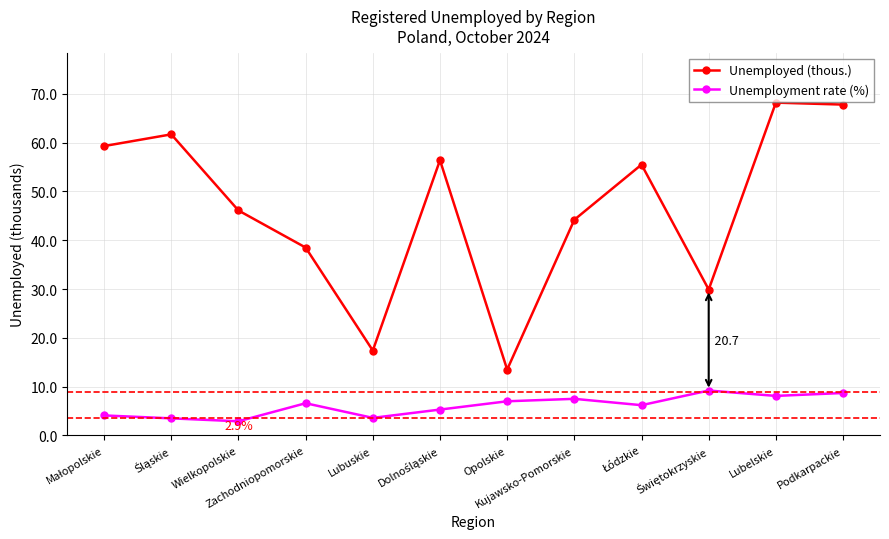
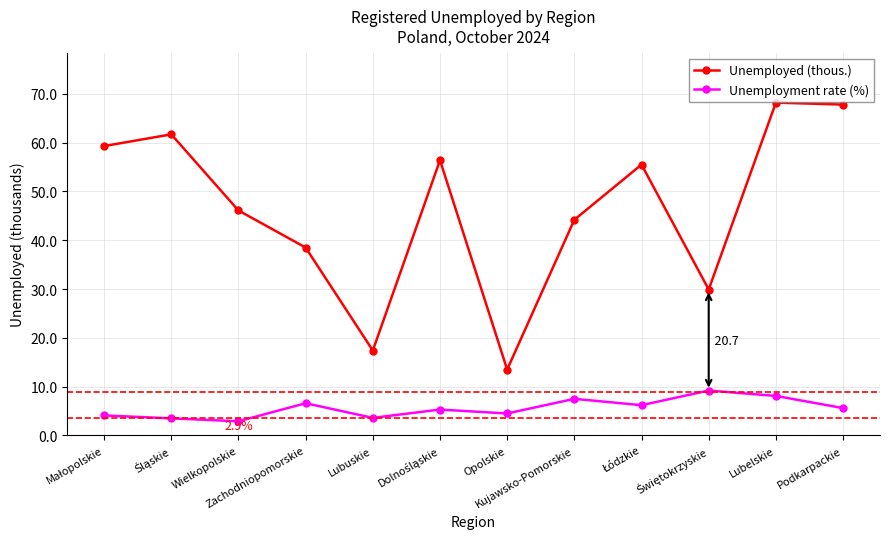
  {
    "Unemployed (thous.)": {
      "Małopolskie": 59,
      "Śląskie": 62,
      "Wielkopolskie": 46,
      "Zachodniopomorskie": 39,
      "Lubuskie": 17,
      "Dolnośląskie": 56,
      "Opolskie": 14,
      "Kujawsko-Pomorskie": 44,
      "Łódzkie": 56,
      "Świętokrzyskie": 30,
      "Lubelskie": 68,
      "Podkarpackie": 68
    },
    "Unemployment rate (%)": {
      "Małopolskie": 4,
      "Śląskie": 4,
      "Zachodniopomorskie": 7,
      "Lubuskie": 4,
      "Dolnośląskie": 5,
-     "Opolskie": 7,
+     "Opolskie": 5,
      "Kujawsko-Pomorskie": 8,
      "Łódzkie": 6,
      "Świętokrzyskie": 9,
      "Lubelskie": 8,
-     "Podkarpackie": 9
+     "Podkarpackie": 6
    }
  }
